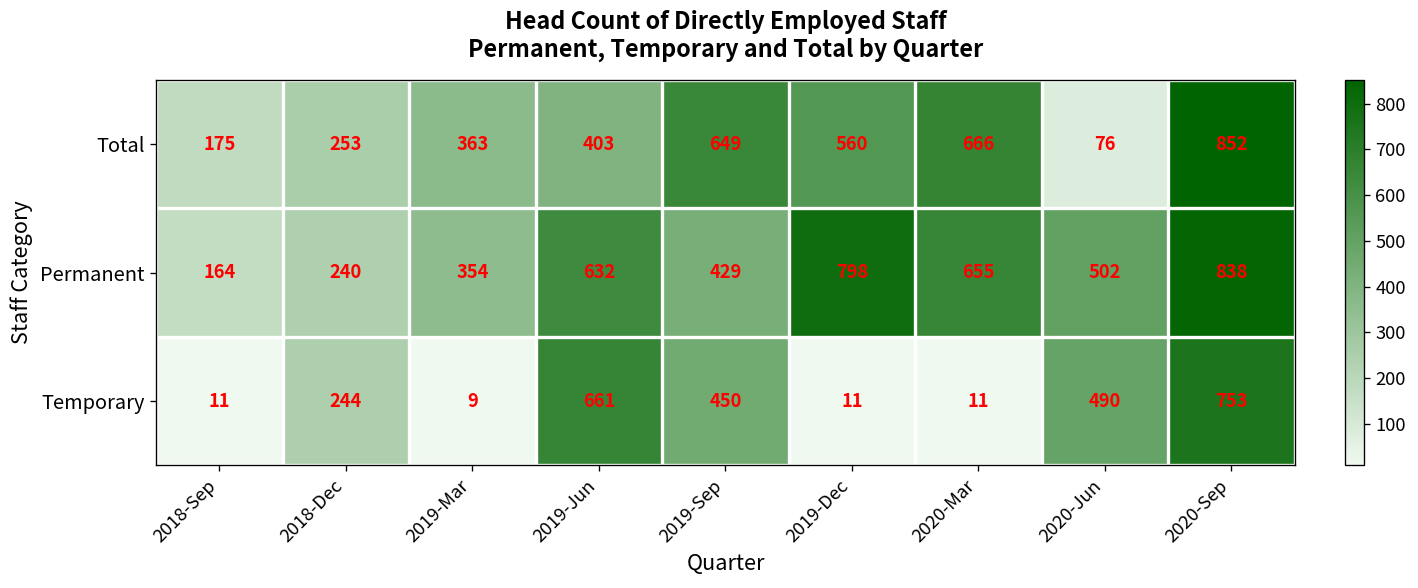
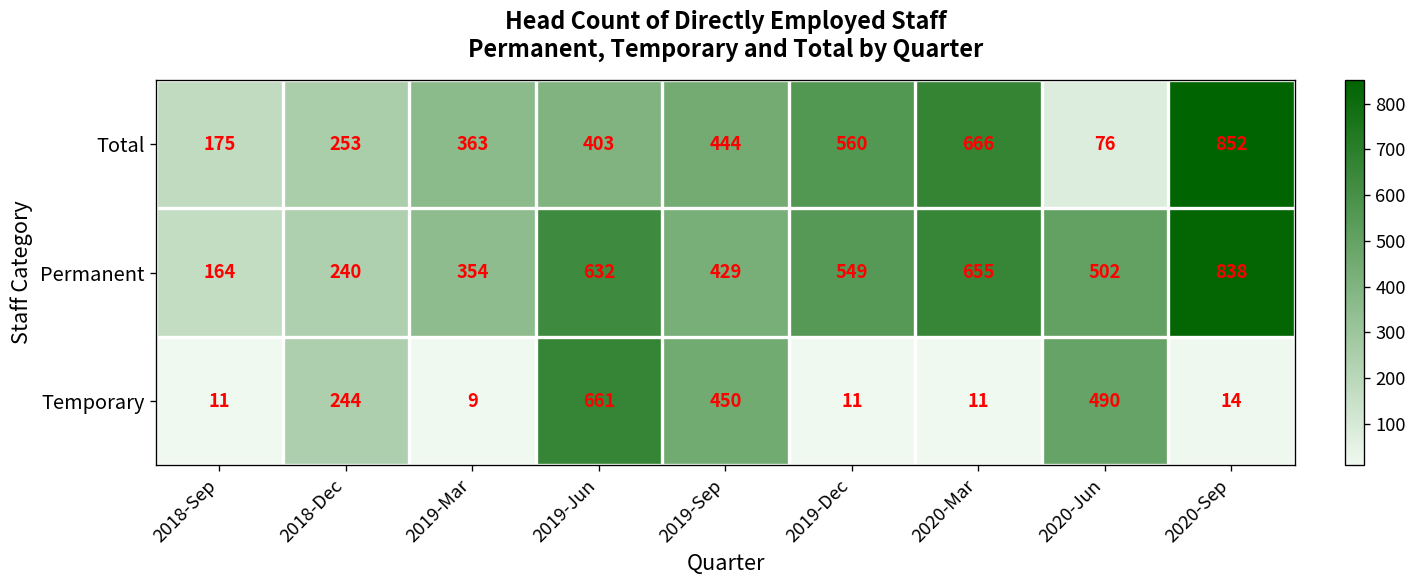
  {
    "Total": {
      "2018-Sep": 175,
      "2018-Dec": 253,
      "2019-Mar": 363,
      "2019-Jun": 403,
-     "2019-Sep": 649,
+     "2019-Sep": 444,
      "2019-Dec": 560,
      "2020-Mar": 666,
      "2020-Jun": 76,
      "2020-Sep": 852
    },
    "Permanent": {
      "2018-Sep": 164,
      "2018-Dec": 240,
      "2019-Mar": 354,
      "2019-Jun": 632,
      "2019-Sep": 429,
-     "2019-Dec": 798,
+     "2019-Dec": 549,
      "2020-Mar": 655,
      "2020-Jun": 502,
      "2020-Sep": 838
    },
    "Temporary": {
      "2018-Sep": 11,
      "2018-Dec": 244,
      "2019-Mar": 9,
      "2019-Jun": 661,
      "2019-Sep": 450,
      "2019-Dec": 11,
      "2020-Mar": 11,
      "2020-Jun": 490,
-     "2020-Sep": 753
+     "2020-Sep": 14
    }
  }
